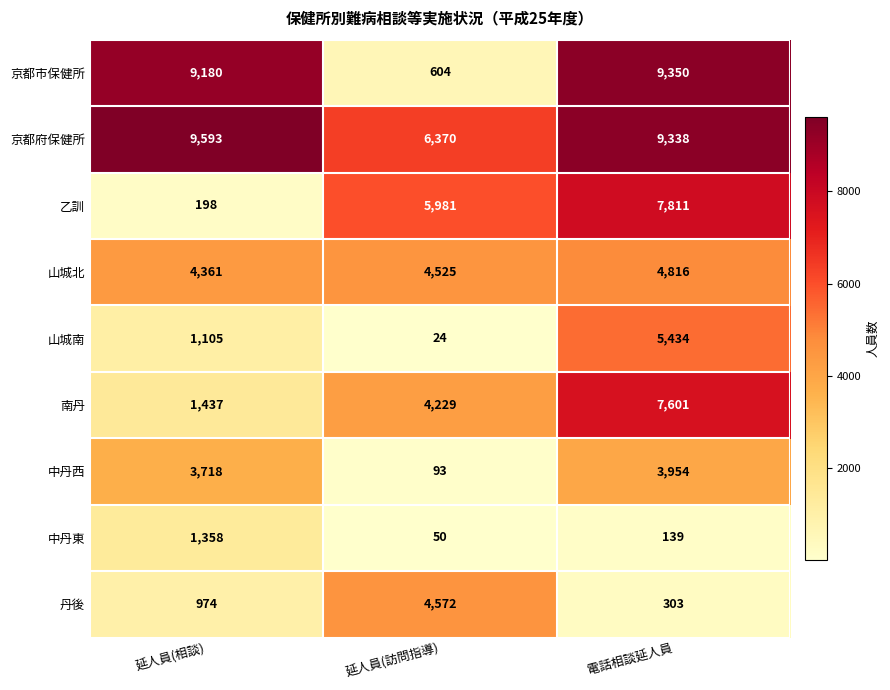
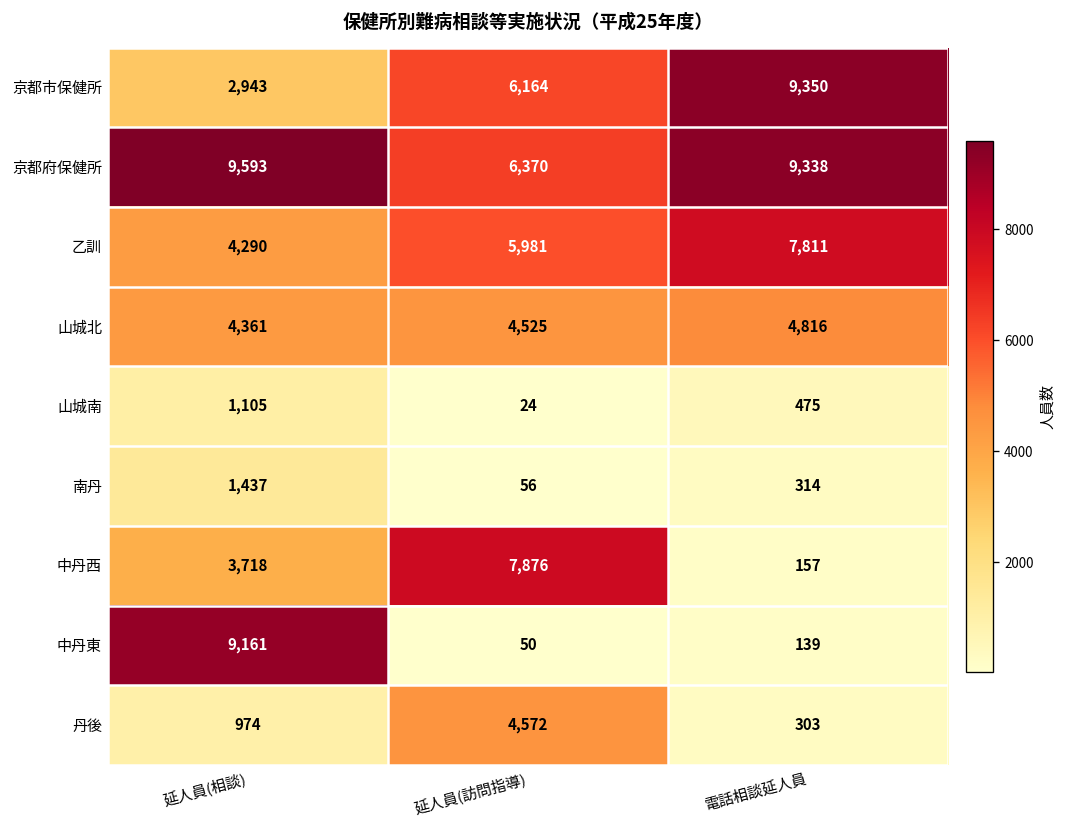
  {
    "京都市保健所": {
-     "延人員(相談)": "9,180",
-     "延人員(訪問指導)": "604",
+     "延人員(相談)": "2,943",
+     "延人員(訪問指導)": "6,164",
      "電話相談延人員": "9,350"
    },
    "京都府保健所": {
      "延人員(相談)": "9,593",
      "延人員(訪問指導)": "6,370",
      "電話相談延人員": "9,338"
    },
    "乙訓": {
-     "延人員(相談)": "198",
+     "延人員(相談)": "4,290",
      "延人員(訪問指導)": "5,981",
      "電話相談延人員": "7,811"
    },
    "山城北": {
      "延人員(相談)": "4,361",
      "延人員(訪問指導)": "4,525",
      "電話相談延人員": "4,816"
    },
    "山城南": {
      "延人員(相談)": "1,105",
      "延人員(訪問指導)": "24",
-     "電話相談延人員": "5,434"
+     "電話相談延人員": "475"
    },
    "南丹": {
      "延人員(相談)": "1,437",
-     "延人員(訪問指導)": "4,229",
-     "電話相談延人員": "7,601"
+     "延人員(訪問指導)": "56",
+     "電話相談延人員": "314"
    },
    "中丹西": {
      "延人員(相談)": "3,718",
-     "延人員(訪問指導)": "93",
-     "電話相談延人員": "3,954"
+     "延人員(訪問指導)": "7,876",
+     "電話相談延人員": "157"
    },
    "中丹東": {
-     "延人員(相談)": "1,358",
+     "延人員(相談)": "9,161",
      "延人員(訪問指導)": "50",
      "電話相談延人員": "139"
    },
    "丹後": {
      "延人員(相談)": "974",
      "延人員(訪問指導)": "4,572",
      "電話相談延人員": "303"
    }
  }
